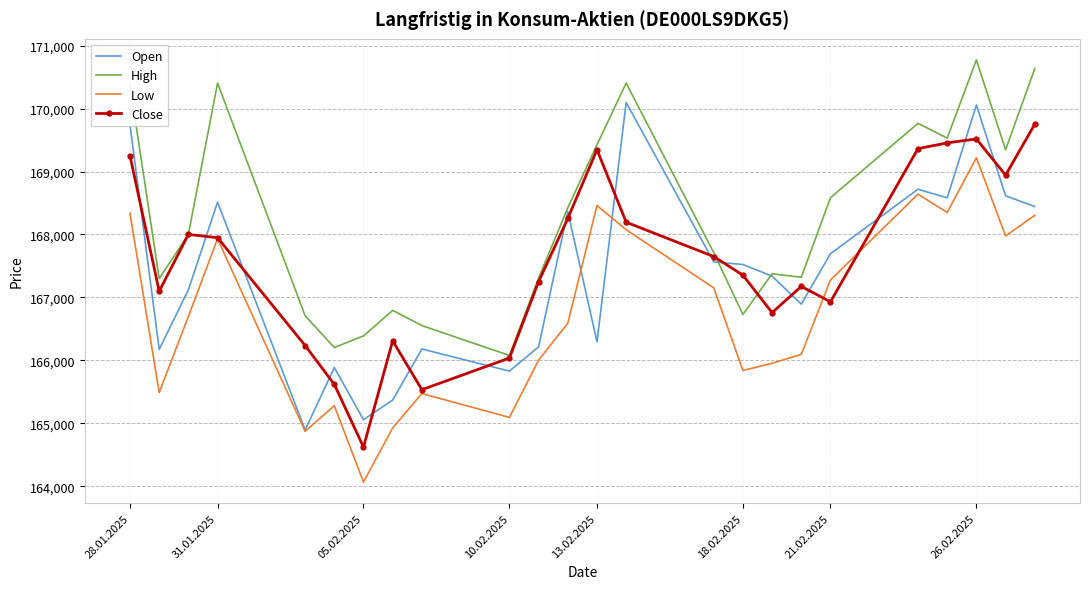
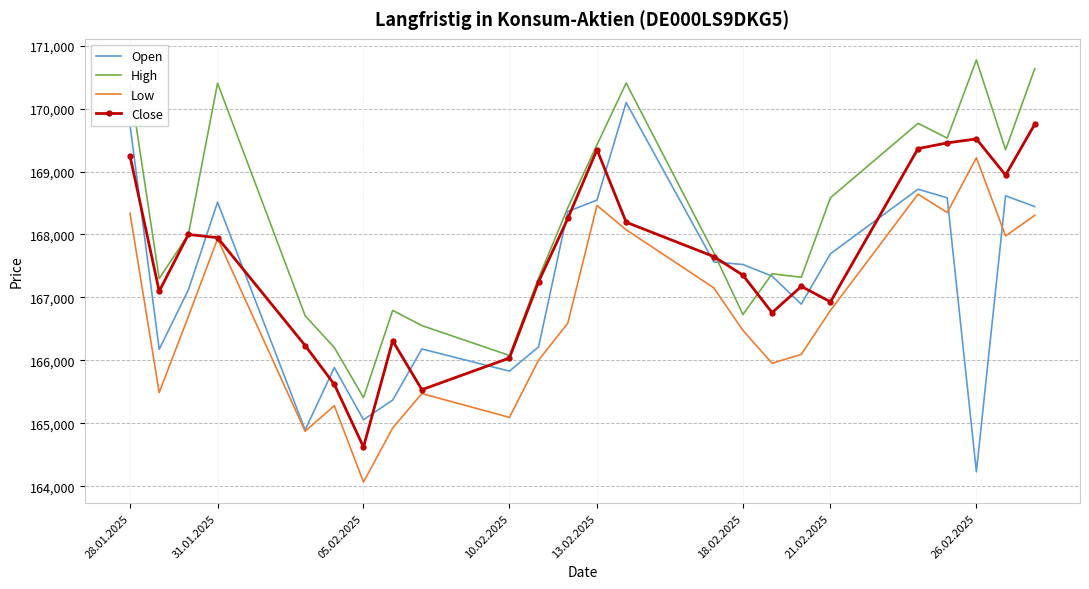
  {
    "Open": {
      "31.01.2025": "168,500",
      "05.02.2025": "165,100",
      "10.02.2025": "165,800",
-     "13.02.2025": "166,300",
+     "13.02.2025": "168,500",
      "18.02.2025": "167,500",
      "21.02.2025": "167,700",
-     "26.02.2025": "170,100"
+     "26.02.2025": "164,200"
    },
    "High": {
      "31.01.2025": "170,400",
-     "05.02.2025": "166,400",
+     "05.02.2025": "165,400",
      "13.02.2025": "169,400",
      "18.02.2025": "166,700",
      "21.02.2025": "168,600",
      "26.02.2025": "170,800"
    },
    "Low": {
      "28.01.2025": "168,300",
      "05.02.2025": "164,100",
      "10.02.2025": "165,100",
      "13.02.2025": "168,500",
-     "18.02.2025": "165,800",
-     "21.02.2025": "167,300",
+     "18.02.2025": "166,500",
+     "21.02.2025": "166,800",
      "26.02.2025": "169,200"
    },
    "Close": {
      "28.01.2025": "169,200",
      "05.02.2025": "164,600",
      "13.02.2025": "169,300",
      "18.02.2025": "167,400",
      "21.02.2025": "166,900",
      "26.02.2025": "169,500"
    }
  }
